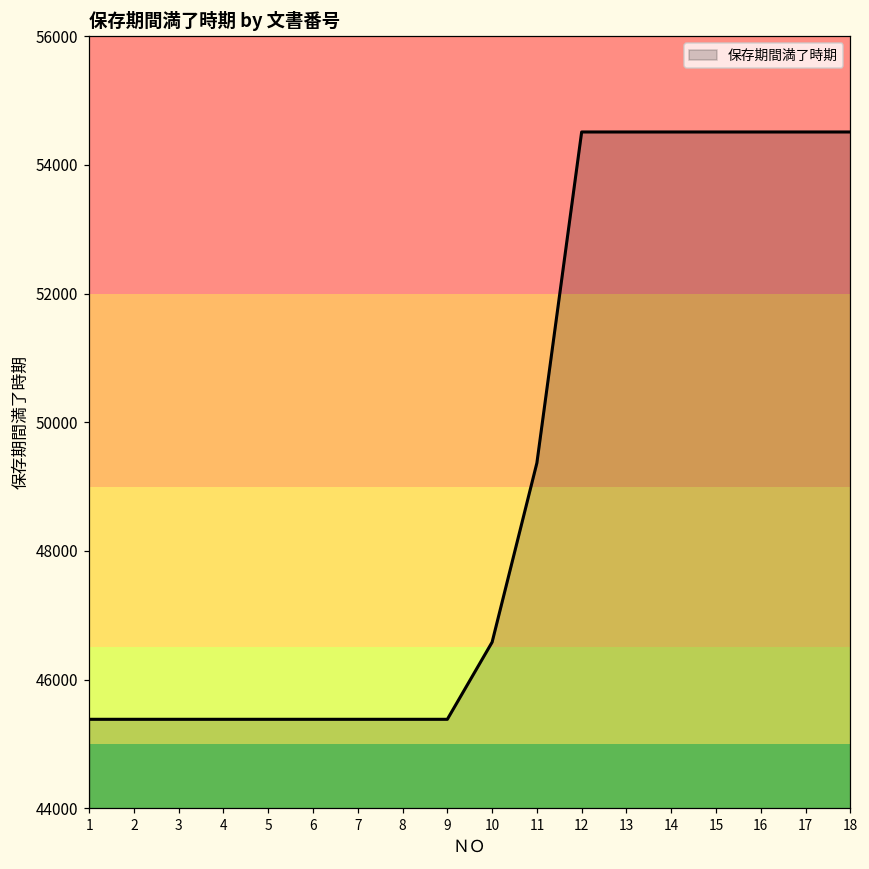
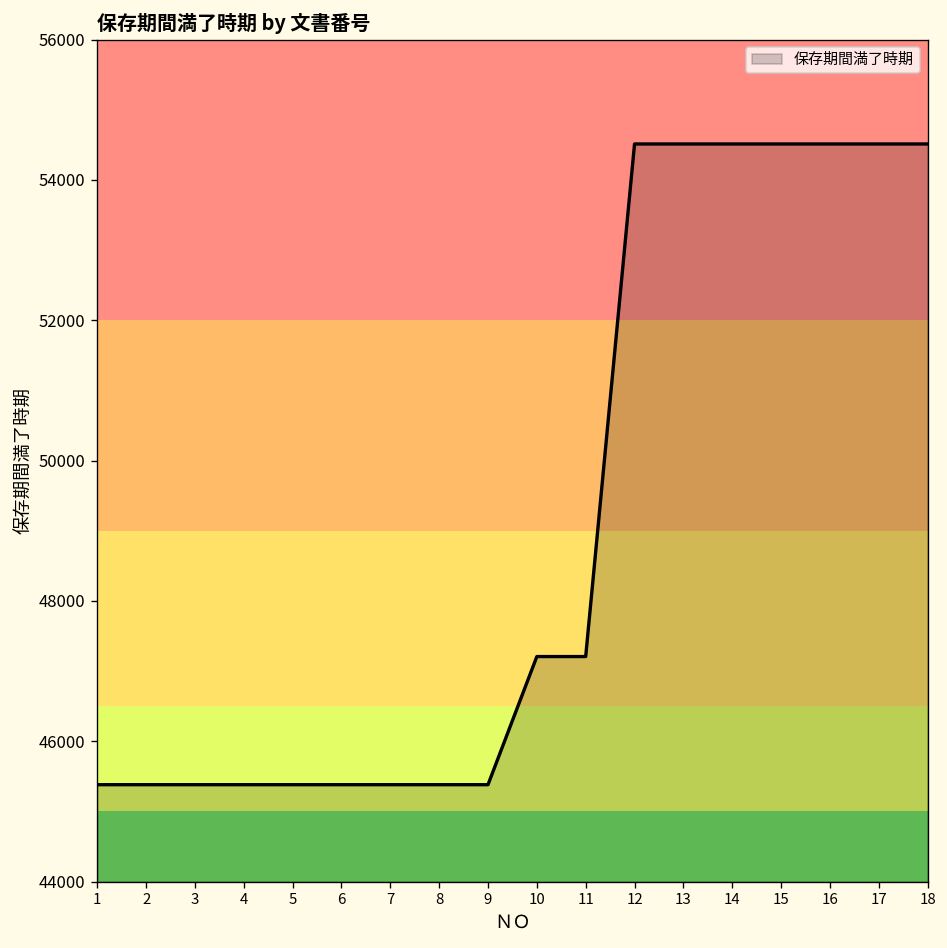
  {
    "1": 45400,
    "2": 45400,
    "3": 45400,
    "4": 45400,
    "5": 45400,
    "6": 45400,
    "7": 45400,
    "8": 45400,
    "9": 45400,
-   "10": 46600,
-   "11": 49400,
+   "10": 47200,
+   "11": 47200,
    "12": 54500,
    "13": 54500,
    "14": 54500,
    "15": 54500,
    "16": 54500,
    "17": 54500,
    "18": 54500
  }
